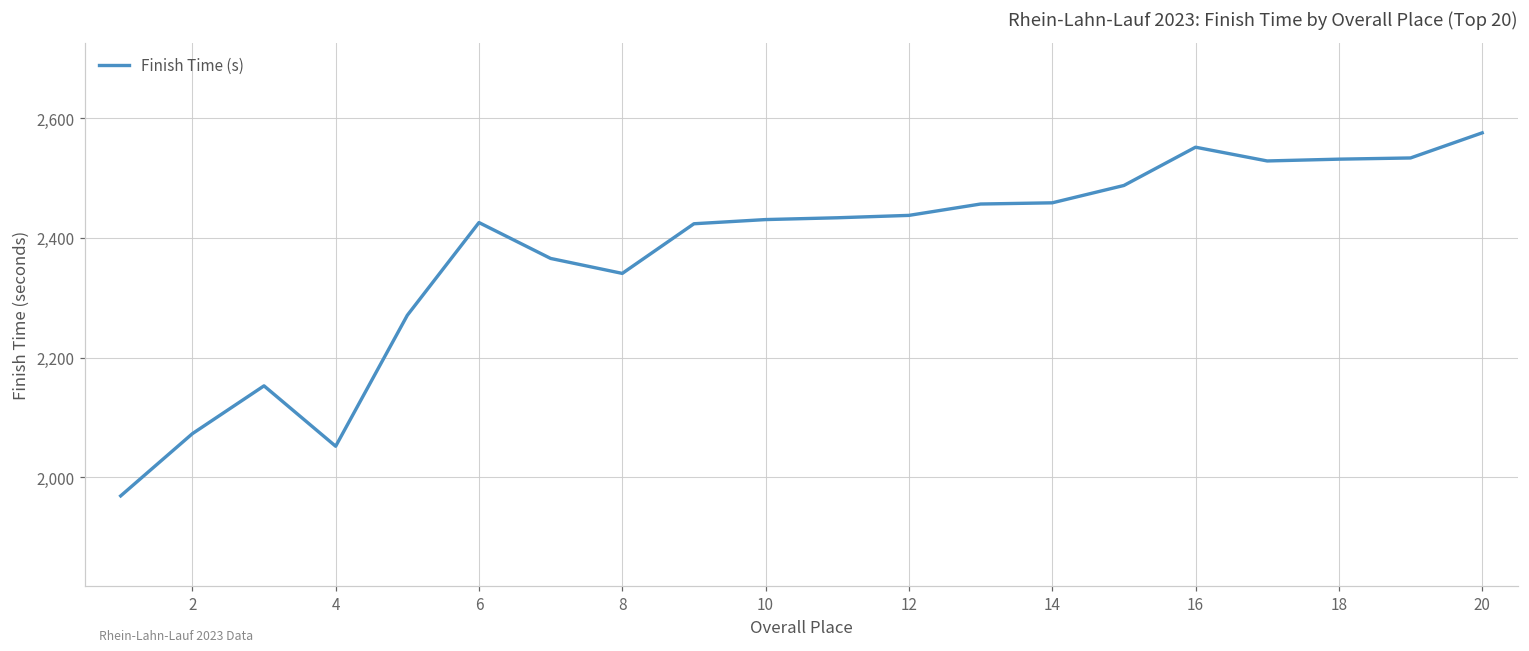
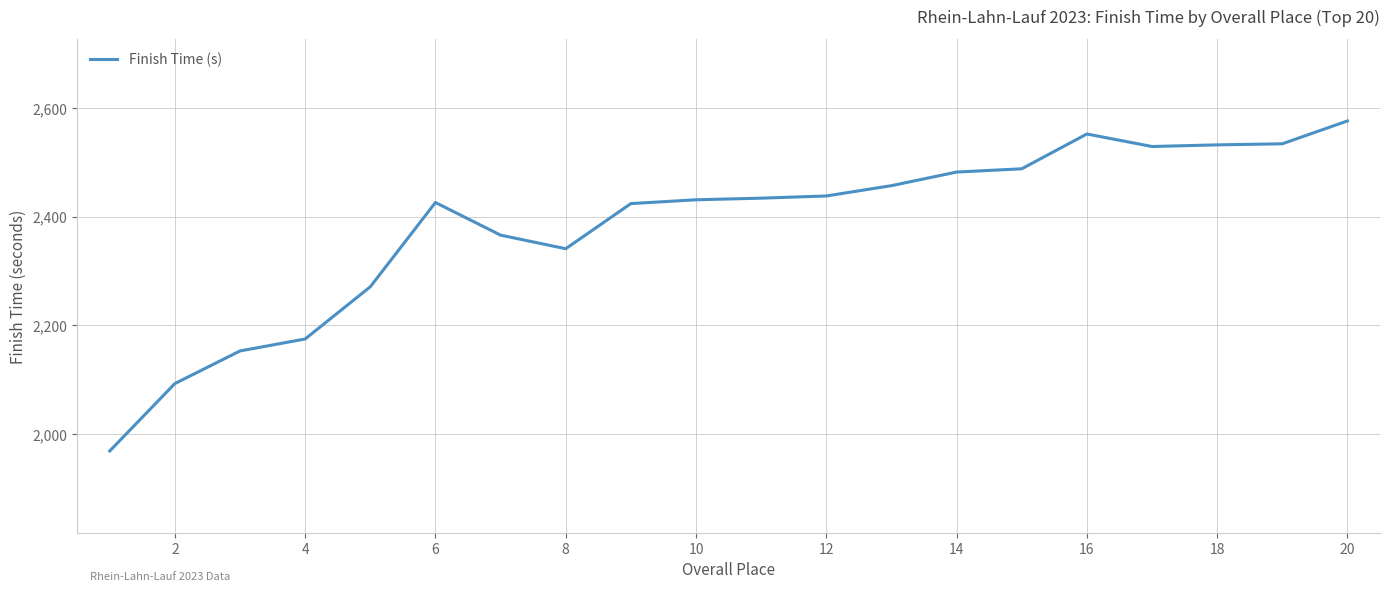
  {
-   "2": "2,070",
-   "4": "2,050",
+   "2": "2,090",
+   "4": "2,180",
    "6": "2,430",
    "8": "2,340",
    "10": "2,430",
    "12": "2,440",
-   "14": "2,460",
+   "14": "2,480",
    "16": "2,550",
    "18": "2,530",
    "20": "2,580"
  }
